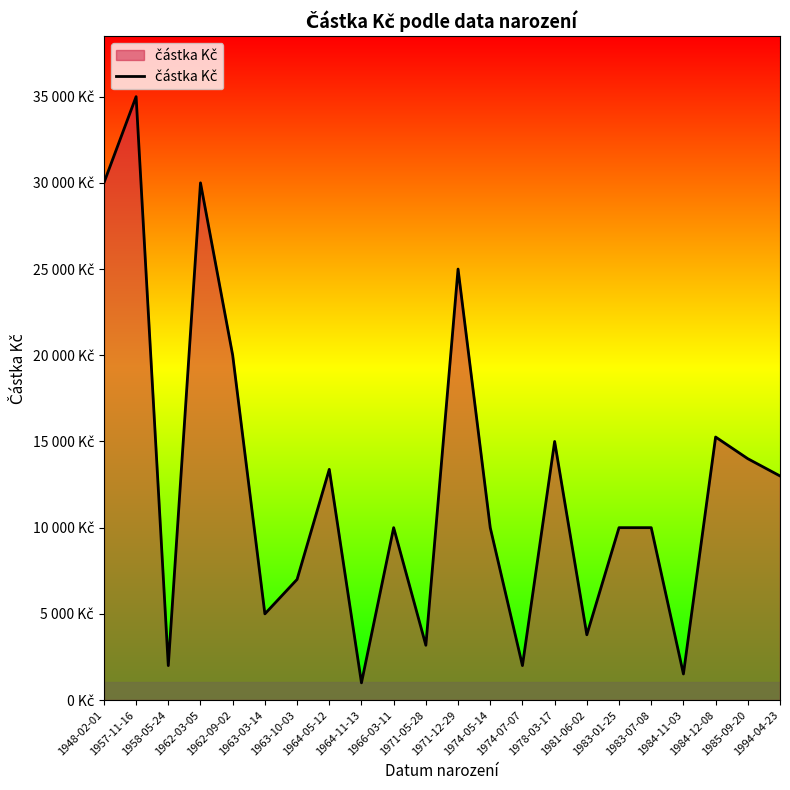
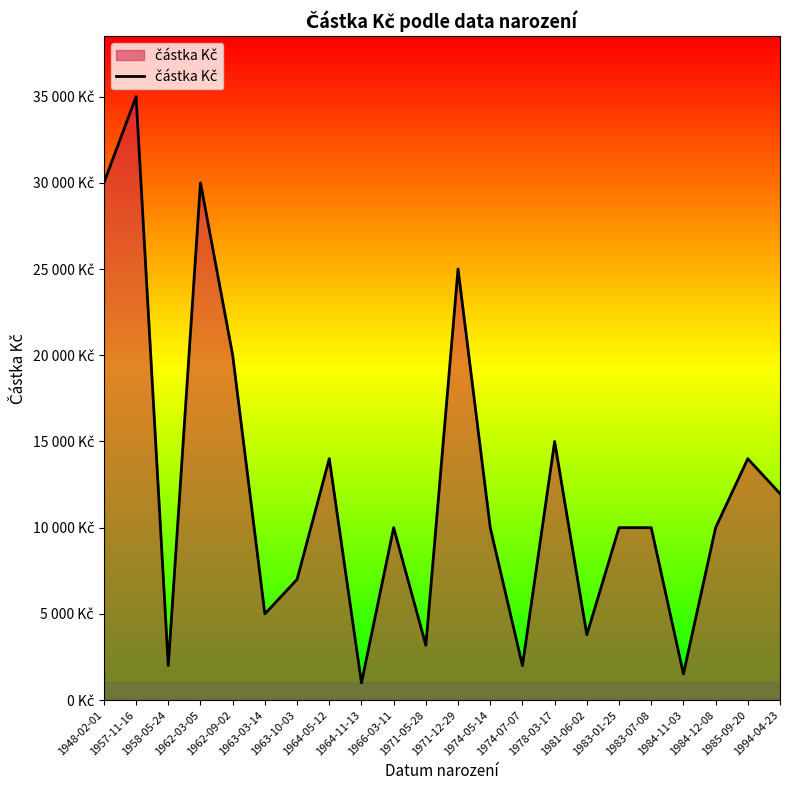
  {
    "1948-02-01": "30000 Kč",
    "1957-11-16": "35000 Kč",
    "1958-05-24": "2000 Kč",
    "1962-03-05": "30000 Kč",
    "1962-09-02": "20000 Kč",
    "1963-03-14": "5000 Kč",
    "1963-10-03": "7000 Kč",
-   "1964-05-12": "13400 Kč",
+   "1964-05-12": "14000 Kč",
    "1966-03-11": "10000 Kč",
    "1971-05-28": "3200 Kč",
    "1971-12-29": "25000 Kč",
    "1974-05-14": "10000 Kč",
    "1974-07-07": "2000 Kč",
    "1978-03-17": "15000 Kč",
    "1981-06-02": "3800 Kč",
    "1983-01-25": "10000 Kč",
    "1983-07-08": "10000 Kč",
    "1984-11-03": "1500 Kč",
-   "1984-12-08": "15300 Kč",
+   "1984-12-08": "10000 Kč",
    "1985-09-20": "14000 Kč",
-   "1994-04-23": "13000 Kč"
+   "1994-04-23": "12000 Kč"
  }
